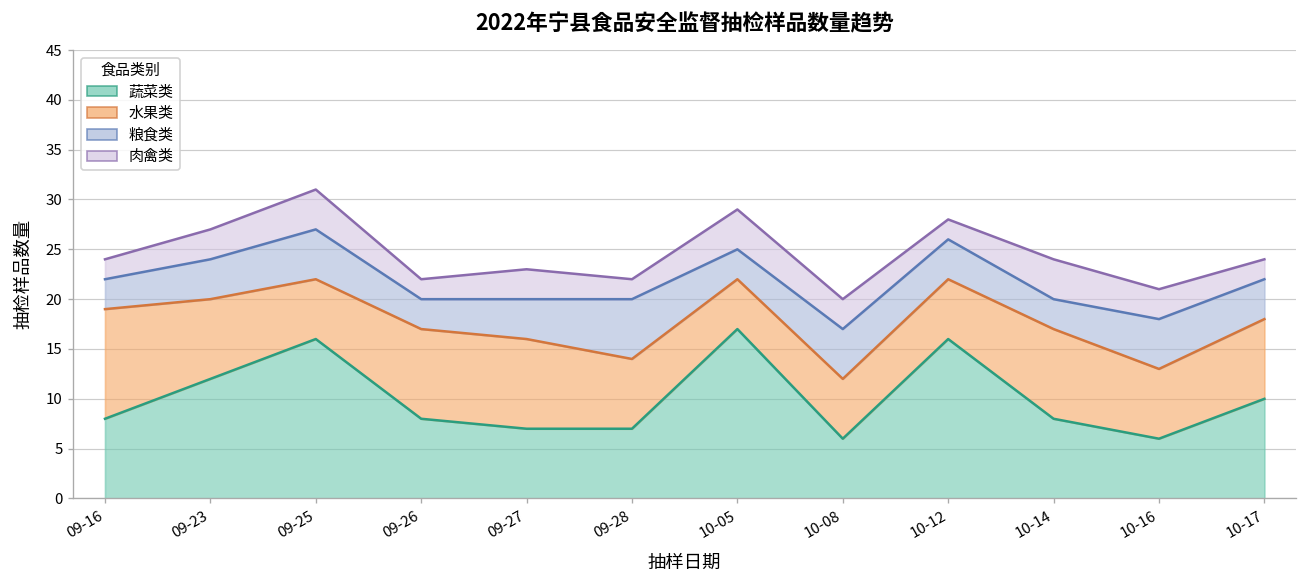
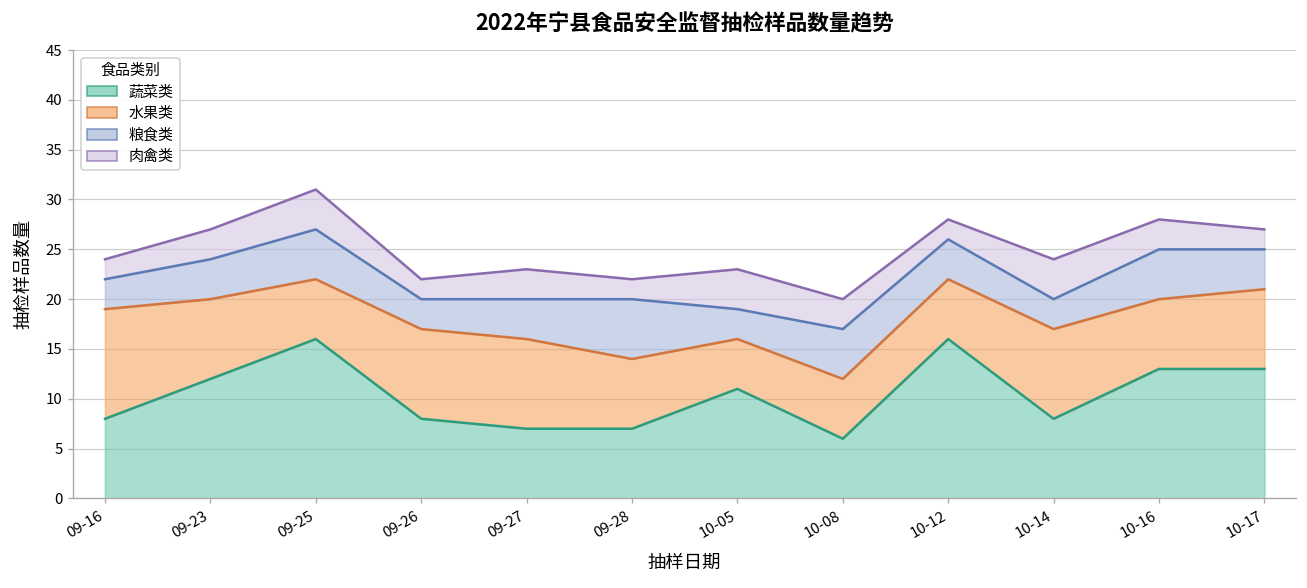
  {
    "蔬菜类": {
      "09-16": 8,
      "09-23": 12,
      "09-25": 16,
      "09-26": 8,
      "09-27": 7,
      "09-28": 7,
-     "10-05": 17,
+     "10-05": 11,
      "10-08": 6,
      "10-12": 16,
      "10-14": 8,
-     "10-16": 6,
-     "10-17": 10
+     "10-16": 13,
+     "10-17": 13
    },
    "水果类": {
      "09-16": 11,
      "09-23": 8,
      "09-25": 6,
      "09-26": 9,
      "09-27": 9,
      "09-28": 7,
      "10-05": 5,
      "10-08": 6,
      "10-12": 6,
      "10-14": 9,
      "10-16": 7,
      "10-17": 8
    }
  }
